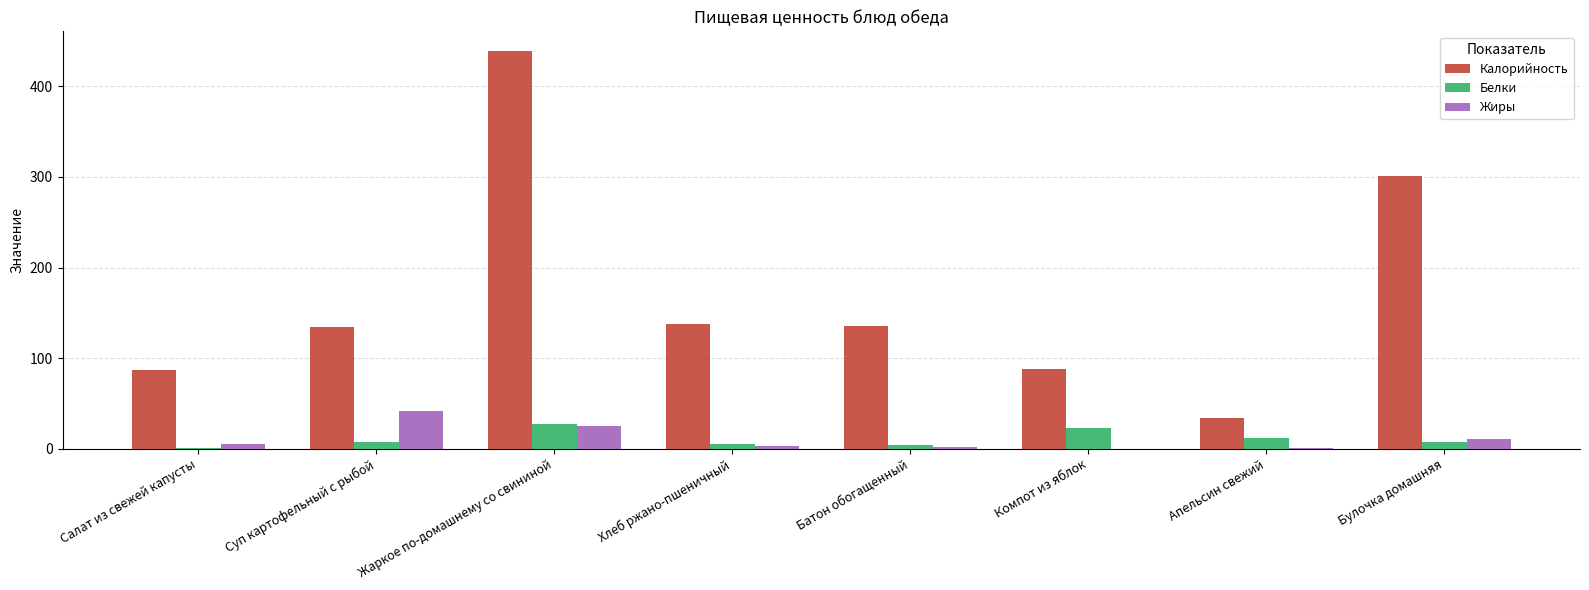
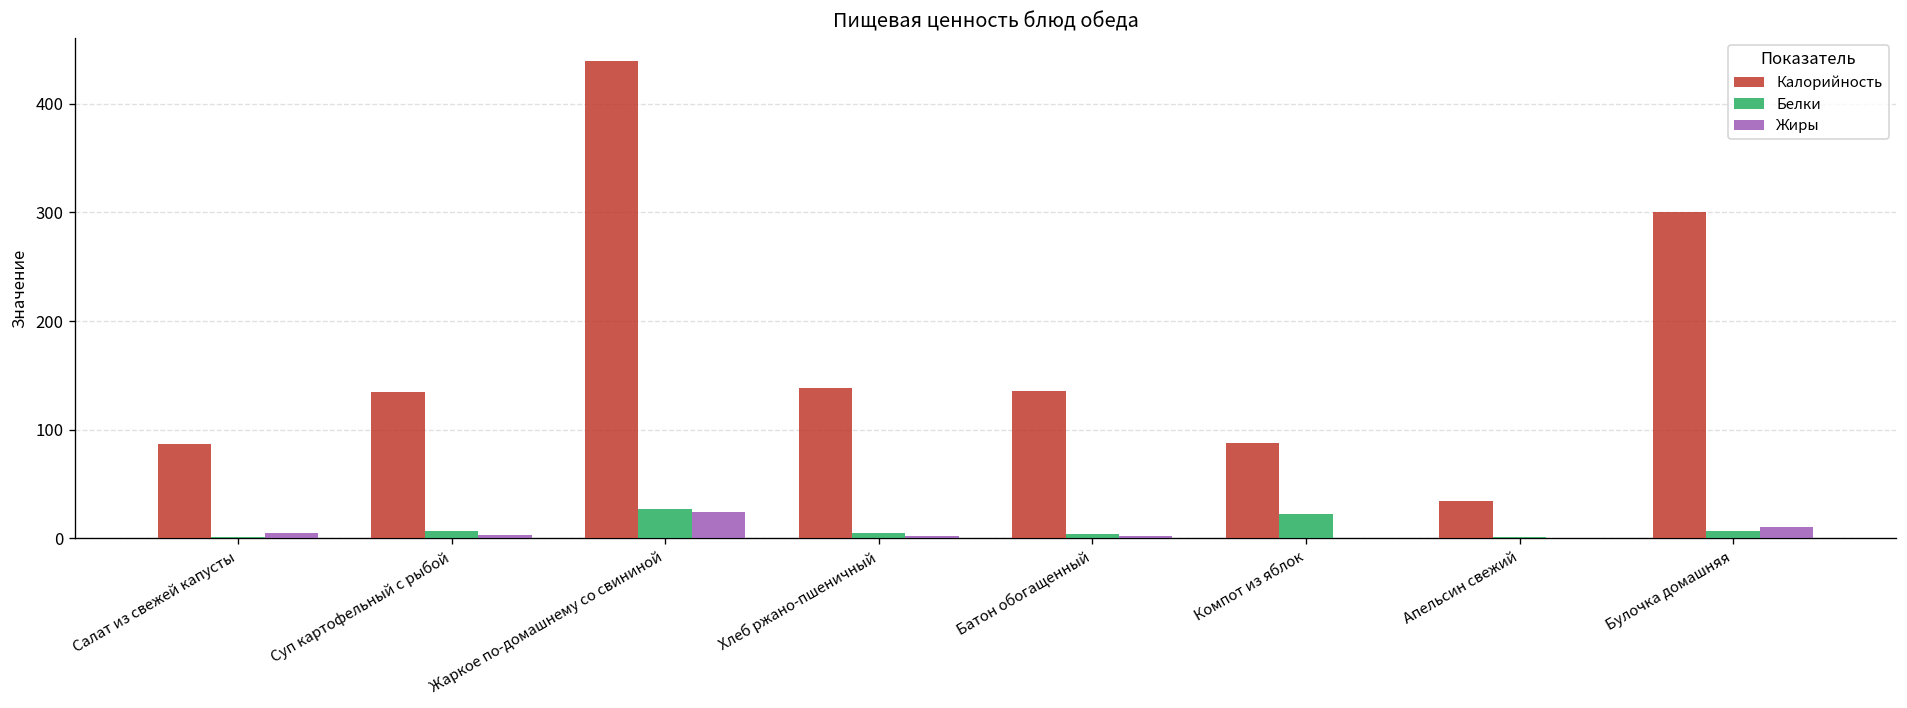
  {
    "Калорийность": {
      "Салат из свежей капусты": 90,
      "Суп картофельный с рыбой": 130,
      "Жаркое по-домашнему со свининой": 440,
      "Хлеб ржано-пшеничный": 140,
      "Батон обогащенный": 140,
      "Компот из яблок": 90,
      "Апельсин свежий": 30,
      "Булочка домашняя": 300
    },
    "Белки": {
      "Суп картофельный с рыбой": 10,
      "Жаркое по-домашнему со свининой": 30,
      "Хлеб ржано-пшеничный": 0,
      "Батон обогащенный": 0,
      "Компот из яблок": 20,
-     "Апельсин свежий": 10,
+     "Апельсин свежий": 0,
      "Булочка домашняя": 10
    },
    "Жиры": {
      "Салат из свежей капусты": 10,
-     "Суп картофельный с рыбой": 40,
+     "Суп картофельный с рыбой": 0,
      "Жаркое по-домашнему со свининой": 20,
      "Булочка домашняя": 10
    }
  }
